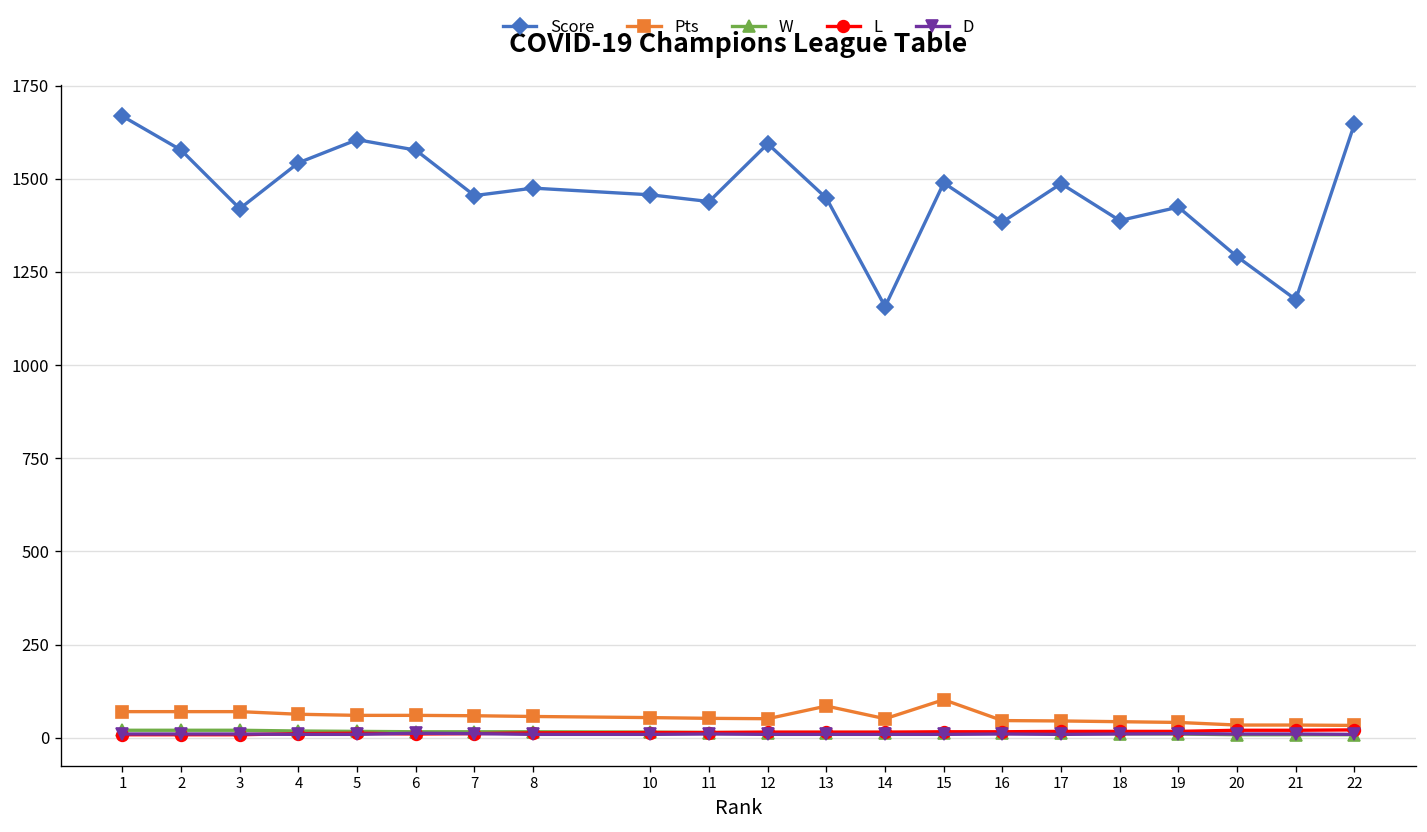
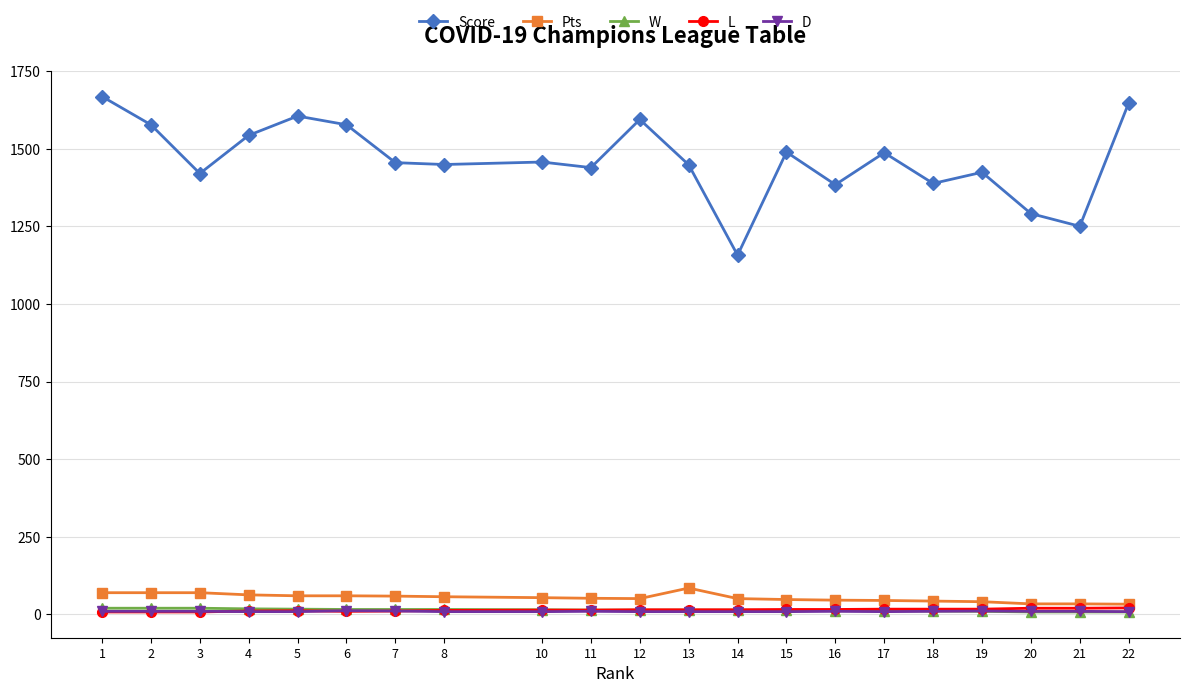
  {
    "Score": {
      "1": 1670,
      "2": 1580,
      "3": 1420,
      "4": 1540,
      "5": 1610,
      "6": 1580,
      "7": 1460,
-     "8": 1480,
+     "8": 1450,
      "10": 1460,
      "11": 1440,
      "12": 1590,
      "13": 1450,
      "14": 1160,
      "15": 1490,
      "16": 1380,
      "17": 1490,
      "18": 1390,
      "19": 1420,
      "20": 1290,
-     "21": 1180,
+     "21": 1250,
      "22": 1650
    },
    "Pts": {
      "1": 70,
      "2": 70,
      "3": 70,
      "4": 60,
      "5": 60,
      "6": 60,
      "7": 60,
      "8": 60,
      "10": 50,
      "11": 50,
      "12": 50,
      "13": 90,
      "14": 50,
-     "15": 100,
+     "15": 50,
      "16": 50,
      "17": 50,
      "18": 40,
      "19": 40,
      "20": 30,
      "21": 30,
      "22": 30
    },
    "W": {
      "1": 20,
      "2": 20,
      "3": 20
    },
    "L": {
      "20": 20,
      "21": 20,
      "22": 20
    }
  }
